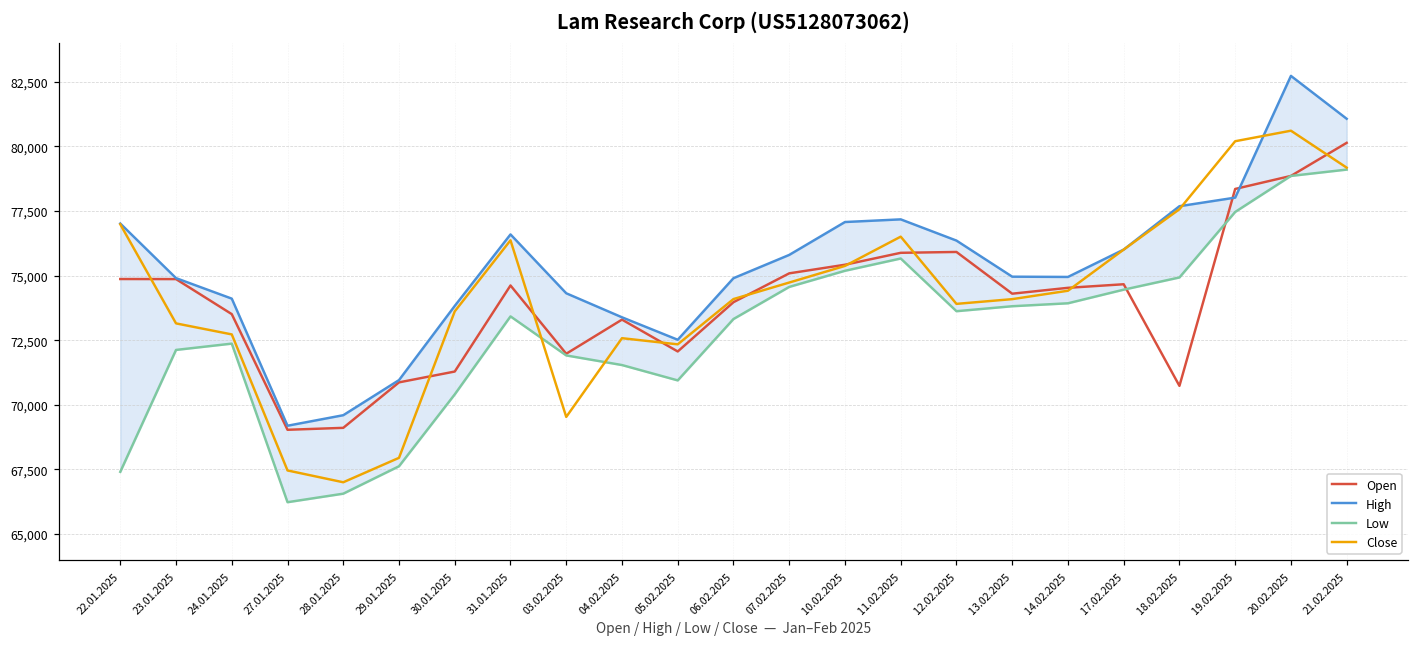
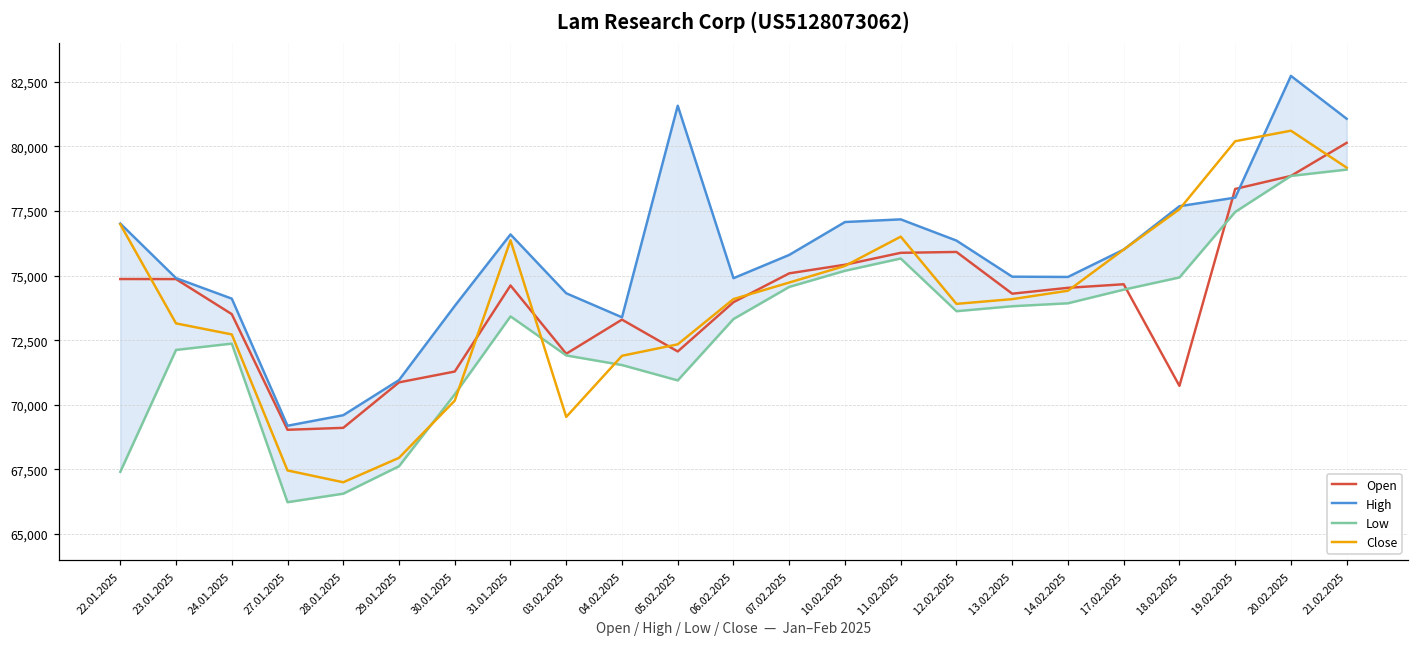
  {
    "Open": {
      "22.01.2025": "74,900",
      "24.01.2025": "73,500",
      "27.01.2025": "69,000",
      "28.01.2025": "69,100",
      "30.01.2025": "71,300",
      "31.01.2025": "74,600",
      "05.02.2025": "72,100",
      "06.02.2025": "74,000",
      "07.02.2025": "75,100",
      "11.02.2025": "75,900",
      "12.02.2025": "75,900",
      "13.02.2025": "74,300",
      "14.02.2025": "74,500",
      "17.02.2025": "74,700",
      "18.02.2025": "70,700",
      "19.02.2025": "78,300",
      "21.02.2025": "80,100"
    },
    "High": {
      "24.01.2025": "74,100",
      "27.01.2025": "69,200",
      "28.01.2025": "69,600",
      "30.01.2025": "73,800",
      "31.01.2025": "76,600",
      "03.02.2025": "74,300",
-     "05.02.2025": "72,500",
+     "05.02.2025": "81,600",
      "06.02.2025": "74,900",
      "07.02.2025": "75,800",
      "10.02.2025": "77,100",
      "11.02.2025": "77,200",
      "12.02.2025": "76,400",
      "13.02.2025": "75,000",
      "14.02.2025": "74,900",
      "18.02.2025": "77,700",
      "19.02.2025": "78,000",
      "20.02.2025": "82,700",
      "21.02.2025": "81,100"
    },
    "Low": {
      "22.01.2025": "67,400",
      "23.01.2025": "72,100",
      "24.01.2025": "72,400",
      "27.01.2025": "66,200",
      "28.01.2025": "66,600",
      "29.01.2025": "67,600",
      "30.01.2025": "70,400",
      "31.01.2025": "73,400",
      "04.02.2025": "71,500",
      "05.02.2025": "70,900",
      "06.02.2025": "73,300",
      "07.02.2025": "74,600",
      "10.02.2025": "75,200",
      "11.02.2025": "75,700",
      "12.02.2025": "73,600",
      "13.02.2025": "73,800",
      "14.02.2025": "73,900",
      "17.02.2025": "74,500",
      "18.02.2025": "74,900",
      "19.02.2025": "77,500"
    },
    "Close": {
      "23.01.2025": "73,100",
      "24.01.2025": "72,700",
      "27.01.2025": "67,500",
      "28.01.2025": "67,000",
      "29.01.2025": "67,900",
-     "30.01.2025": "73,600",
+     "30.01.2025": "70,200",
      "31.01.2025": "76,400",
      "03.02.2025": "69,500",
-     "04.02.2025": "72,600",
+     "04.02.2025": "71,900",
      "05.02.2025": "72,300",
      "06.02.2025": "74,100",
      "07.02.2025": "74,700",
      "11.02.2025": "76,500",
      "12.02.2025": "73,900",
      "13.02.2025": "74,100",
      "14.02.2025": "74,400",
      "18.02.2025": "77,600",
      "19.02.2025": "80,200",
      "20.02.2025": "80,600"
    }
  }
